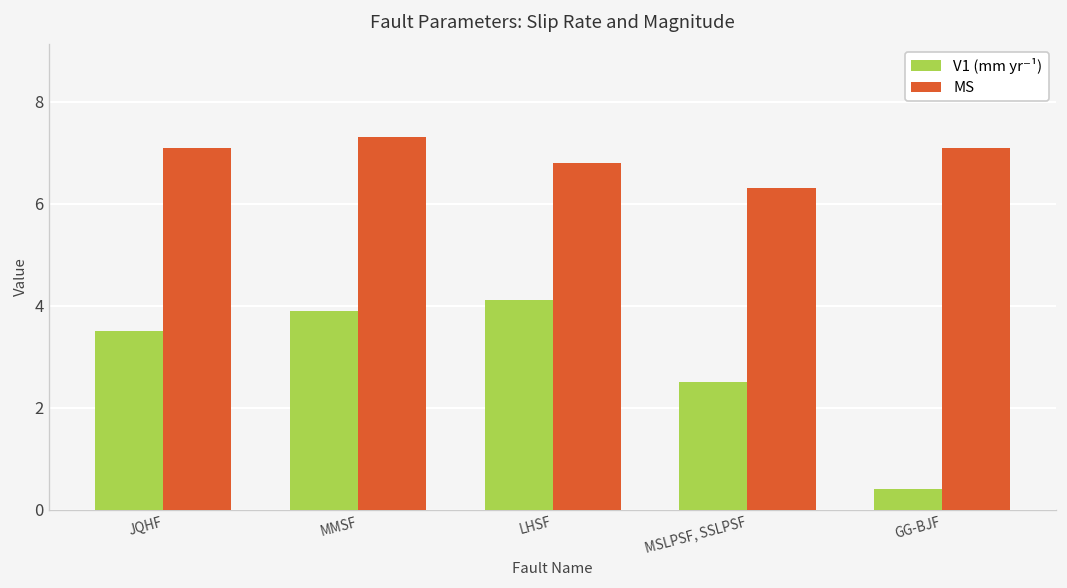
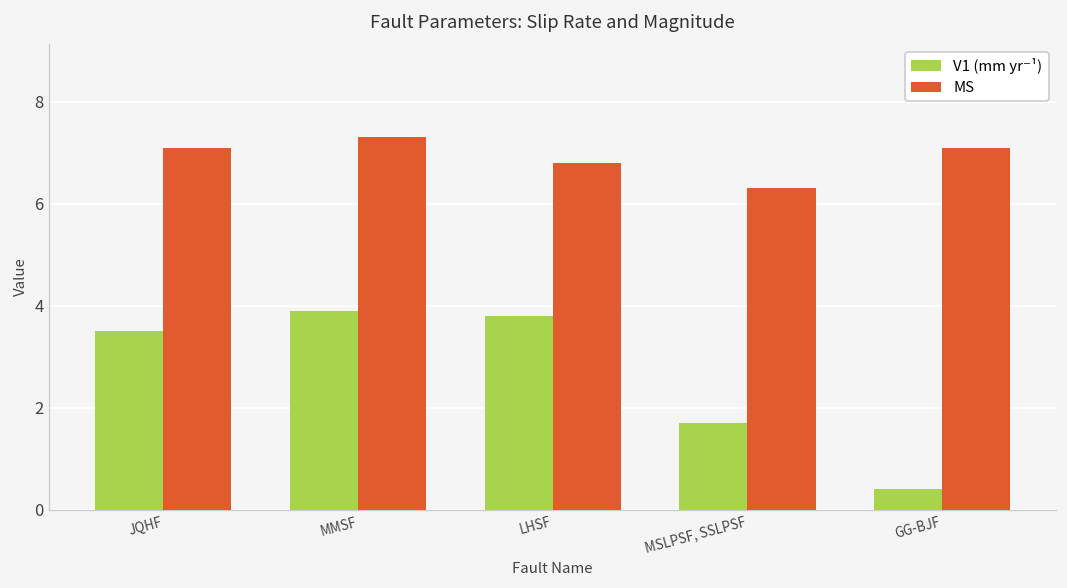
  {
    "V1 (mm yr⁻¹)": {
      "JQHF": 3.5,
      "MMSF": 3.9,
-     "LHSF": 4.1,
-     "MSLPSF, SSLPSF": 2.5,
+     "LHSF": 3.8,
+     "MSLPSF, SSLPSF": 1.7,
      "GG-BJF": 0.4
    },
    "MS": {
      "JQHF": 7.1,
      "MMSF": 7.3,
      "LHSF": 6.8,
      "MSLPSF, SSLPSF": 6.3,
      "GG-BJF": 7.1
    }
  }
